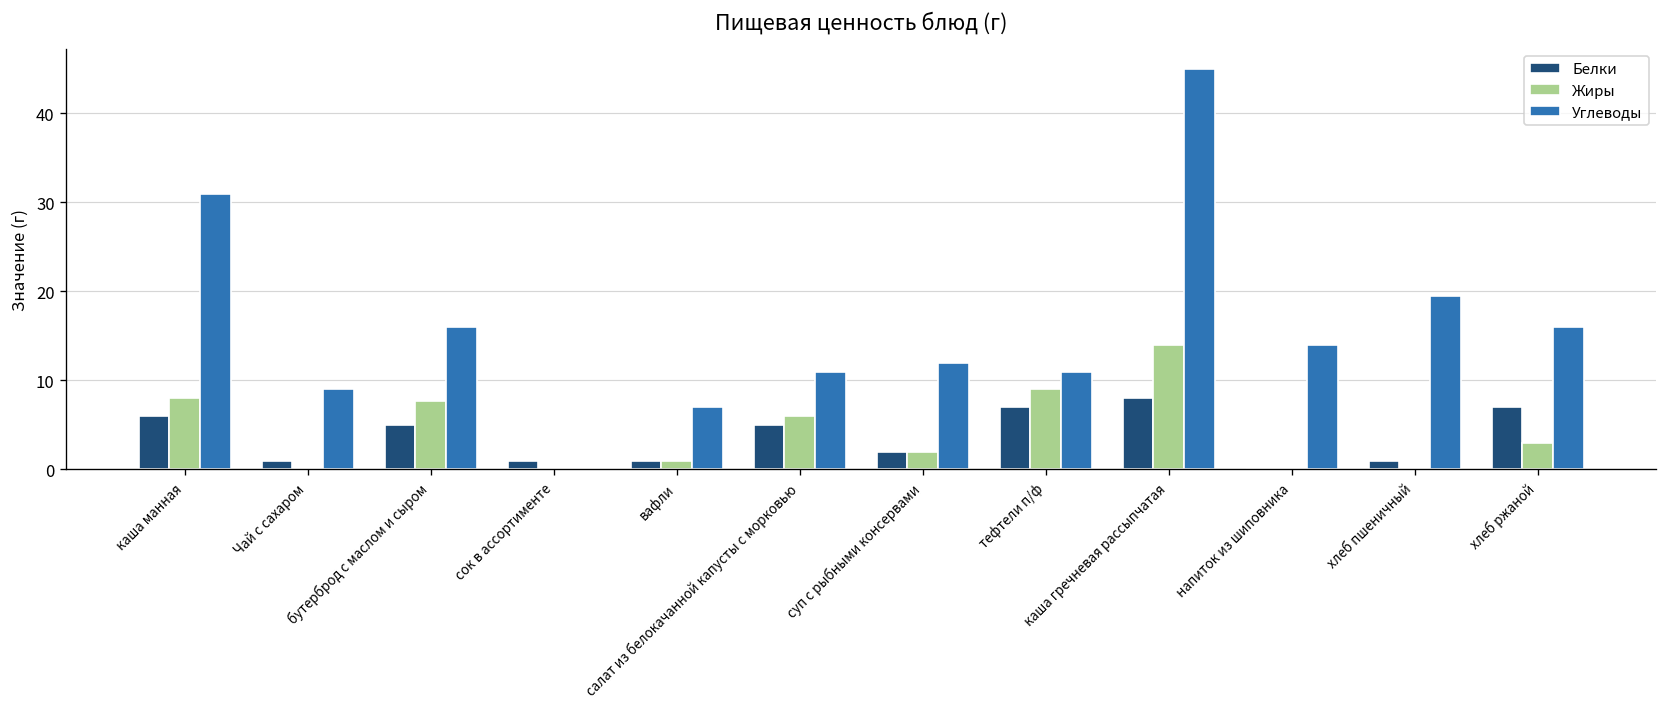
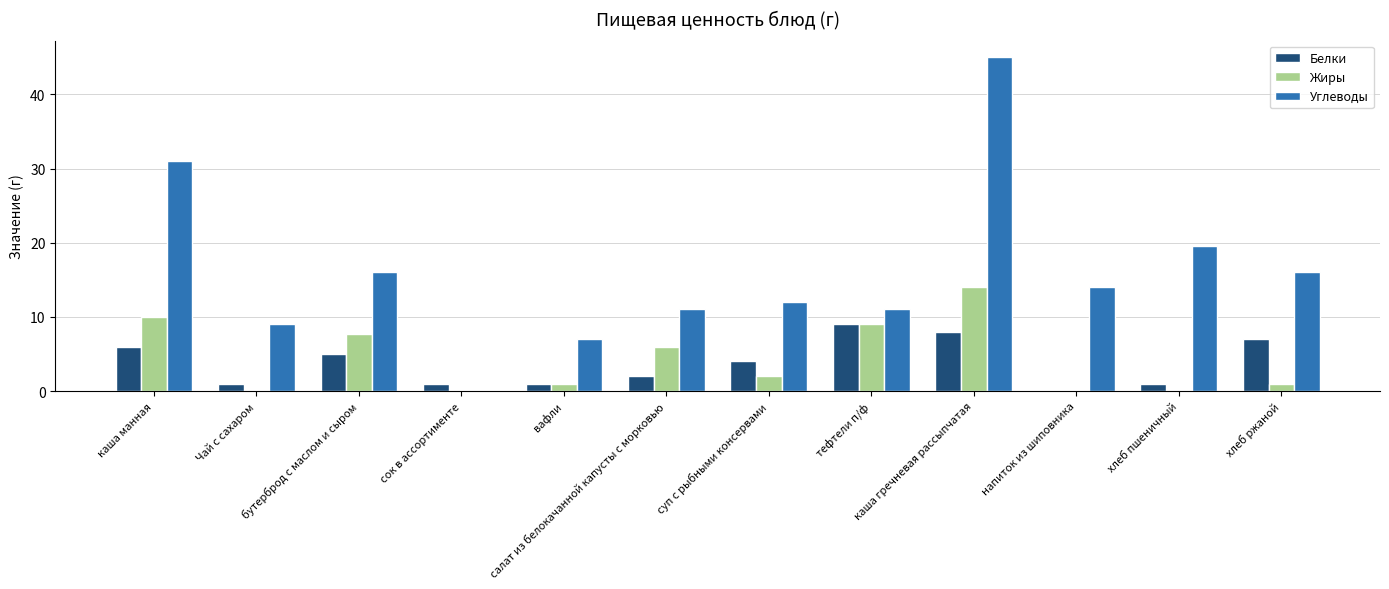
  {
    "Белки": {
      "каша манная": 6,
      "Чай с сахаром": 1,
      "бутерброд с маслом и сыром": 5,
      "сок в ассортименте": 1,
      "вафли": 1,
-     "салат из белокачанной капусты с морковью": 5,
-     "суп с рыбными консервами": 2,
-     "тефтели п/ф": 7,
+     "салат из белокачанной капусты с морковью": 2,
+     "суп с рыбными консервами": 4,
+     "тефтели п/ф": 9,
      "каша гречневая рассыпчатая": 8,
      "напиток из шиповника": 0,
      "хлеб пшеничный": 1,
      "хлеб ржаной": 7
    },
    "Жиры": {
-     "каша манная": 8,
+     "каша манная": 10,
      "Чай с сахаром": 0,
      "бутерброд с маслом и сыром": 8,
      "сок в ассортименте": 0,
      "вафли": 1,
      "салат из белокачанной капусты с морковью": 6,
      "суп с рыбными консервами": 2,
      "тефтели п/ф": 9,
      "каша гречневая рассыпчатая": 14,
      "напиток из шиповника": 0,
      "хлеб пшеничный": 0,
-     "хлеб ржаной": 3
+     "хлеб ржаной": 1
    },
    "Углеводы": {
      "каша манная": 31,
      "Чай с сахаром": 9,
      "бутерброд с маслом и сыром": 16,
      "сок в ассортименте": 0,
      "вафли": 7,
      "салат из белокачанной капусты с морковью": 11,
      "суп с рыбными консервами": 12,
      "тефтели п/ф": 11,
      "каша гречневая рассыпчатая": 45,
      "напиток из шиповника": 14,
      "хлеб пшеничный": 20,
      "хлеб ржаной": 16
    }
  }
